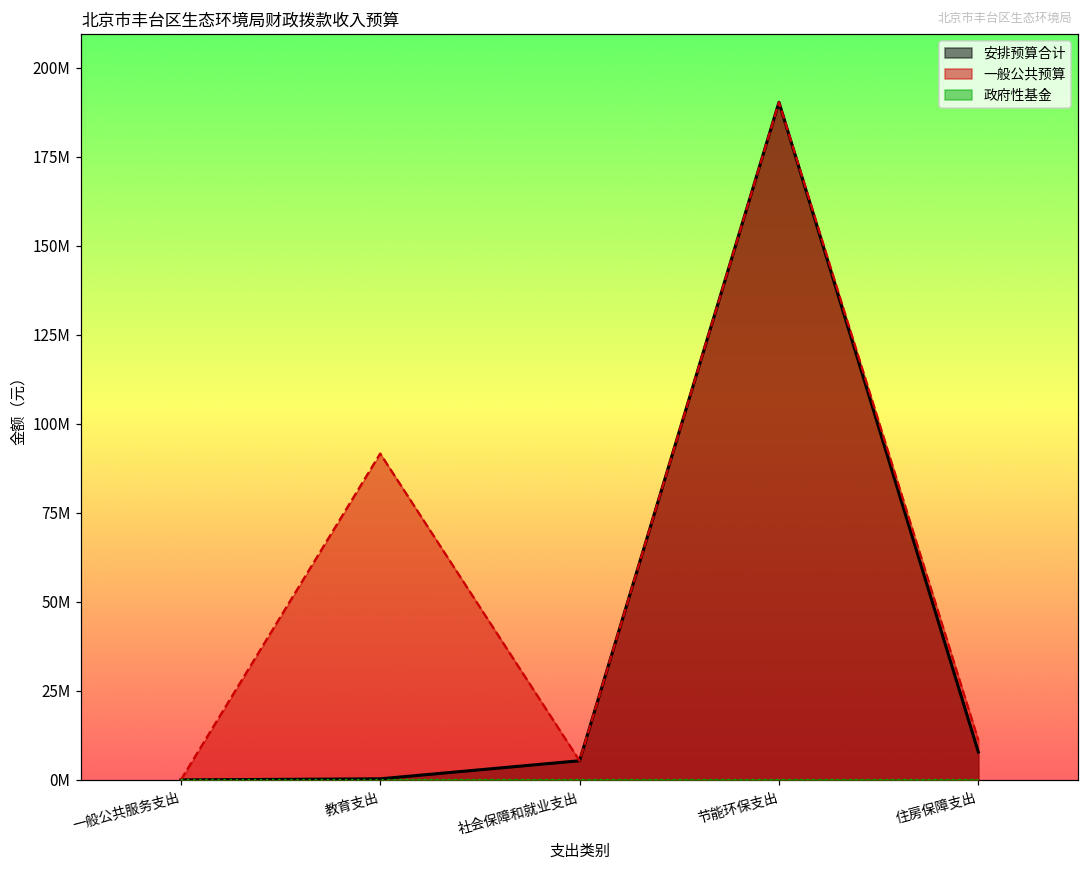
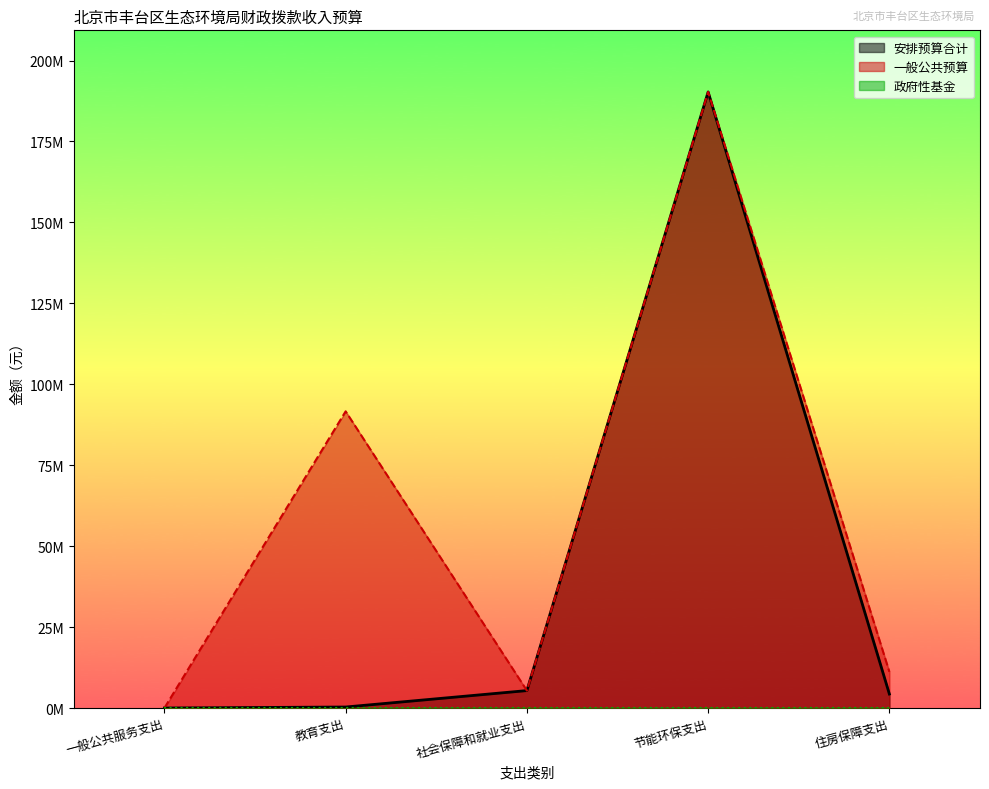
  {
    "安排预算合计": {
-     "住房保障支出": 8000000
+     "住房保障支出": 4000000
    },
    "一般公共预算": {
      "教育支出": 92000000,
      "住房保障支出": 11000000
    },
    "政府性基金": {
      "社会保障和就业支出": 0,
      "节能环保支出": 0,
      "住房保障支出": 0
    }
  }
